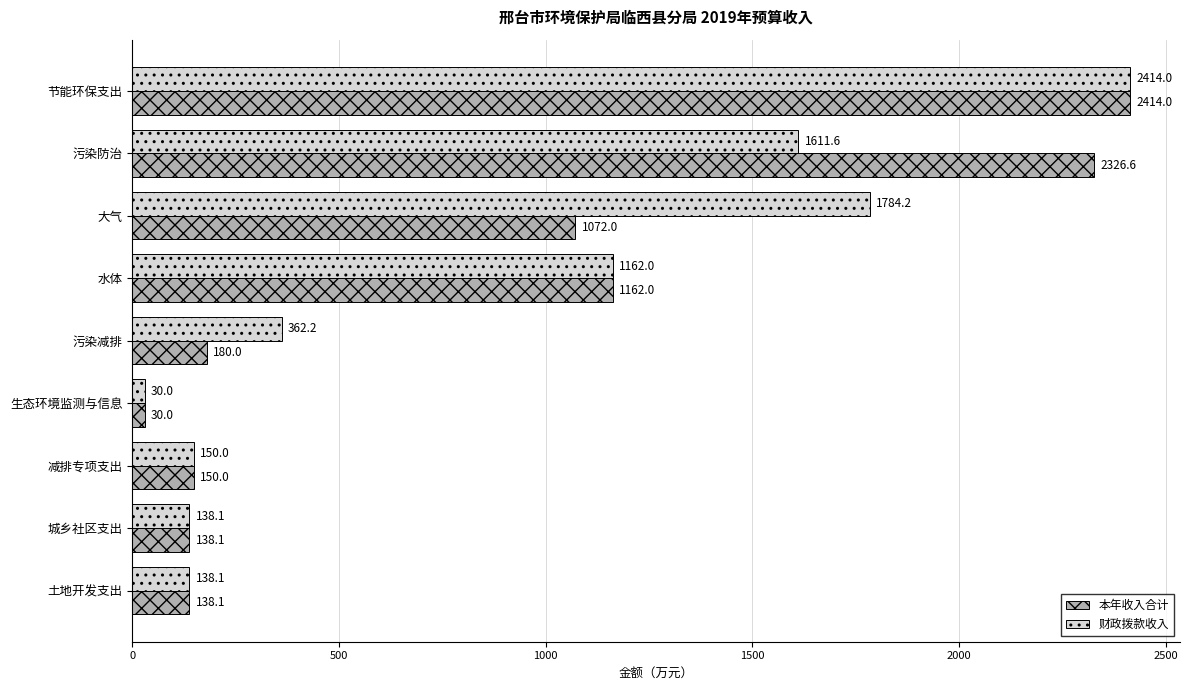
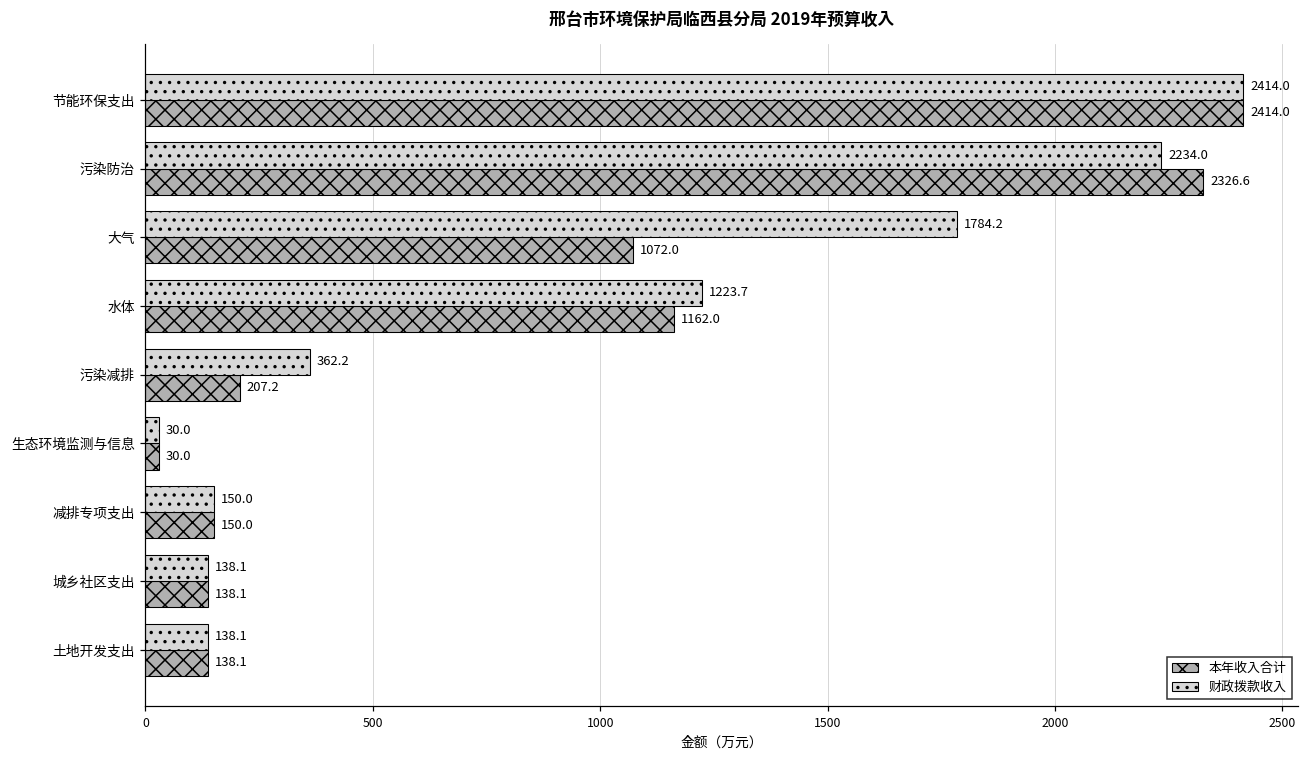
  {
    "本年收入合计": {
      "节能环保支出": 2414.0,
      "污染防治": 2326.6,
      "大气": 1072.0,
      "水体": 1162.0,
-     "污染减排": 180.0,
+     "污染减排": 207.2,
      "生态环境监测与信息": 30.0,
      "减排专项支出": 150.0,
      "城乡社区支出": 138.1,
      "土地开发支出": 138.1
    },
    "财政拨款收入": {
      "节能环保支出": 2414.0,
-     "污染防治": 1611.6,
+     "污染防治": 2234.0,
      "大气": 1784.2,
-     "水体": 1162.0,
+     "水体": 1223.7,
      "污染减排": 362.2,
      "生态环境监测与信息": 30.0,
      "减排专项支出": 150.0,
      "城乡社区支出": 138.1,
      "土地开发支出": 138.1
    }
  }
